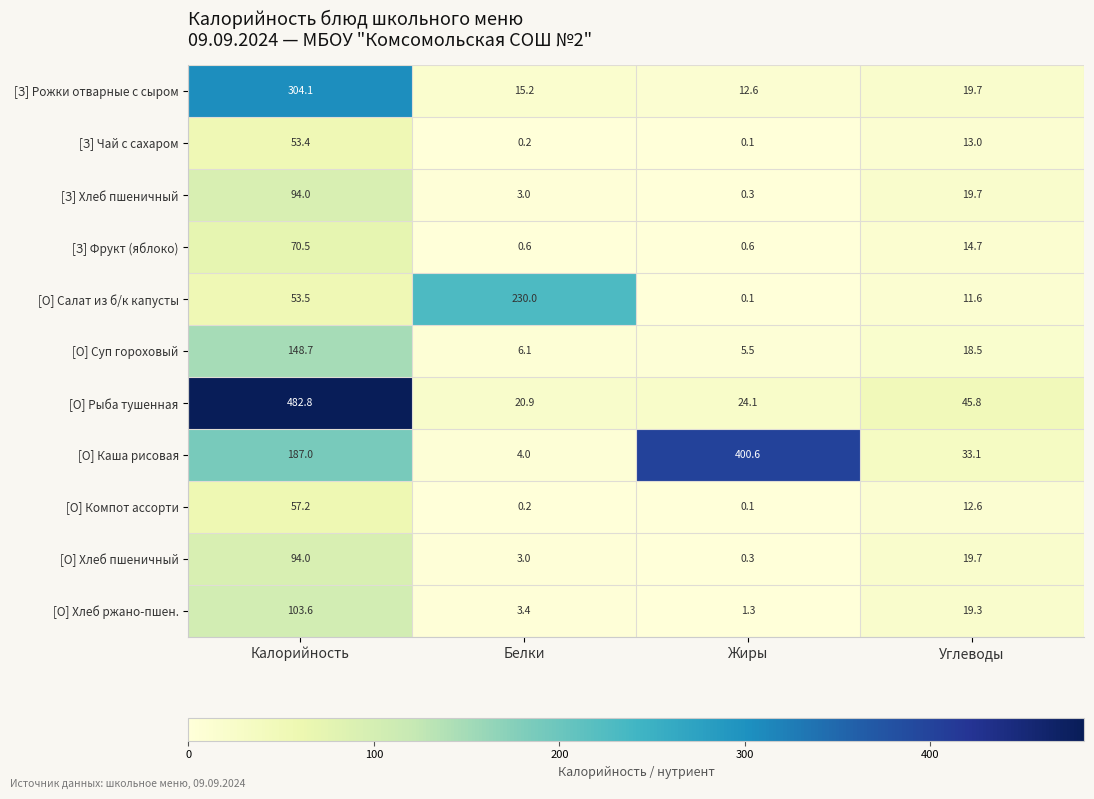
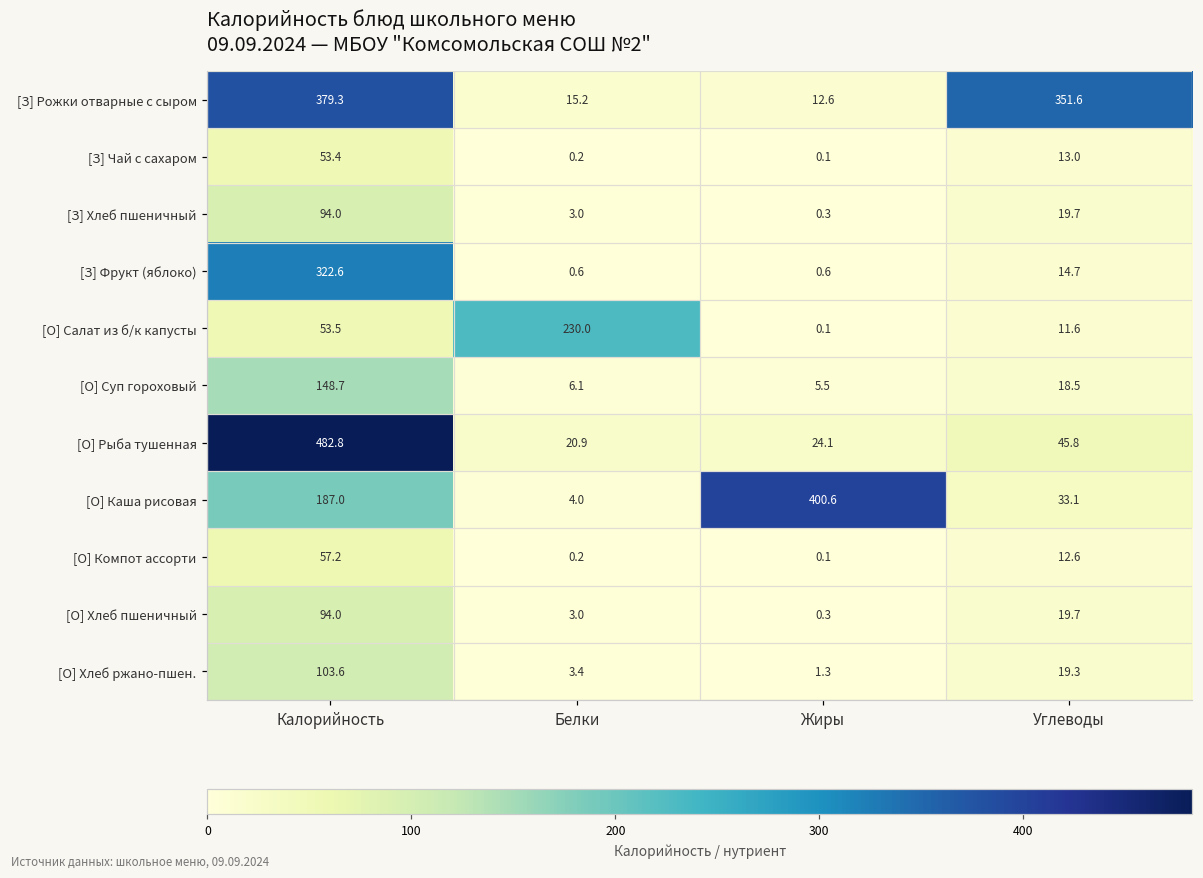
  {
    "[З] Рожки отварные с сыром": {
-     "Калорийность": 304.1,
+     "Калорийность": 379.3,
      "Белки": 15.2,
      "Жиры": 12.6,
-     "Углеводы": 19.7
+     "Углеводы": 351.6
    },
    "[З] Чай с сахаром": {
      "Калорийность": 53.4,
      "Белки": 0.2,
      "Жиры": 0.1,
      "Углеводы": 13.0
    },
    "[З] Хлеб пшеничный": {
      "Калорийность": 94.0,
      "Белки": 3.0,
      "Жиры": 0.3,
      "Углеводы": 19.7
    },
    "[З] Фрукт (яблоко)": {
-     "Калорийность": 70.5,
+     "Калорийность": 322.6,
      "Белки": 0.6,
      "Жиры": 0.6,
      "Углеводы": 14.7
    },
    "[О] Салат из б/к капусты": {
      "Калорийность": 53.5,
      "Белки": 230.0,
      "Жиры": 0.1,
      "Углеводы": 11.6
    },
    "[О] Суп гороховый": {
      "Калорийность": 148.7,
      "Белки": 6.1,
      "Жиры": 5.5,
      "Углеводы": 18.5
    },
    "[О] Рыба тушенная": {
      "Калорийность": 482.8,
      "Белки": 20.9,
      "Жиры": 24.1,
      "Углеводы": 45.8
    },
    "[О] Каша рисовая": {
      "Калорийность": 187.0,
      "Белки": 4.0,
      "Жиры": 400.6,
      "Углеводы": 33.1
    },
    "[О] Компот ассорти": {
      "Калорийность": 57.2,
      "Белки": 0.2,
      "Жиры": 0.1,
      "Углеводы": 12.6
    },
    "[О] Хлеб пшеничный": {
      "Калорийность": 94.0,
      "Белки": 3.0,
      "Жиры": 0.3,
      "Углеводы": 19.7
    },
    "[О] Хлеб ржано-пшен.": {
      "Калорийность": 103.6,
      "Белки": 3.4,
      "Жиры": 1.3,
      "Углеводы": 19.3
    }
  }
